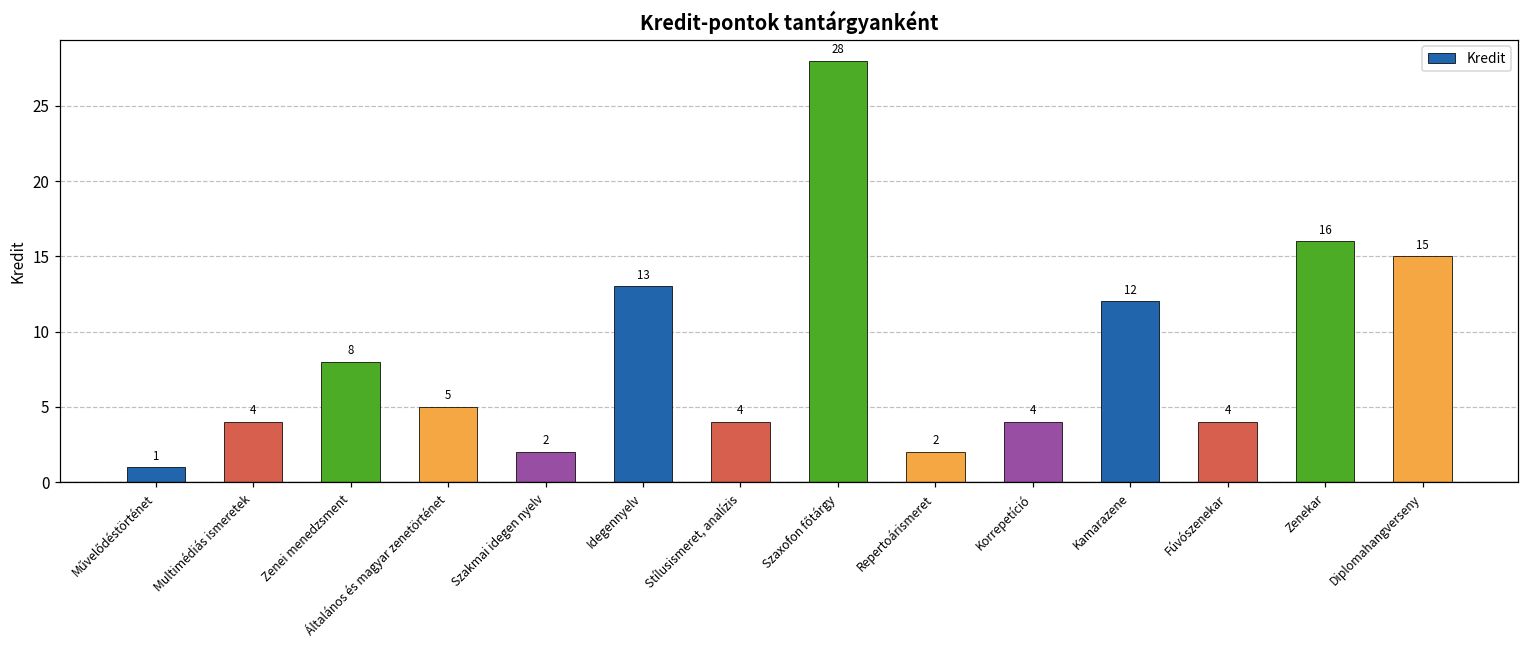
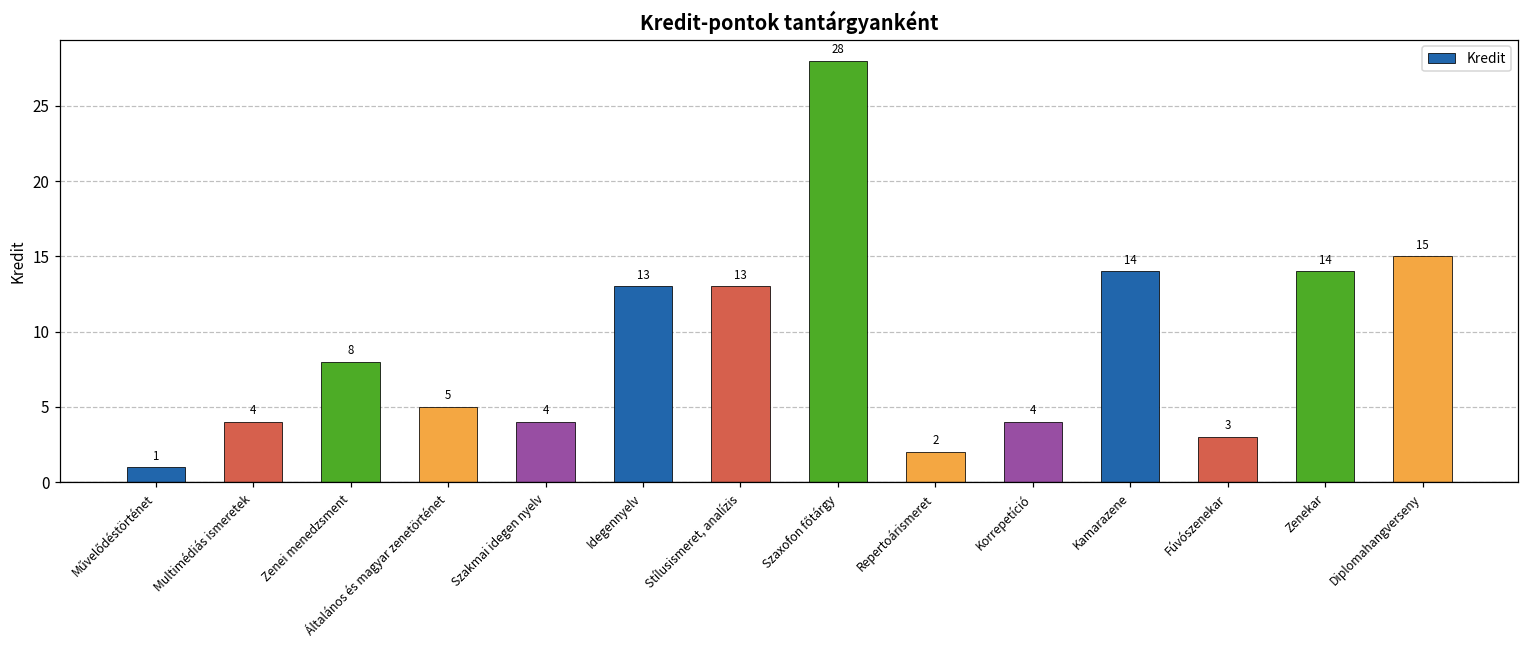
  {
    "Művelődéstörténet": 1,
    "Multimédiás ismeretek": 4,
    "Zenei menedzsment": 8,
    "Általános és magyar zenetörténet": 5,
-   "Szakmai idegen nyelv": 2,
+   "Szakmai idegen nyelv": 4,
    "Idegennyelv": 13,
-   "Stílusismeret, analízis": 4,
+   "Stílusismeret, analízis": 13,
    "Szaxofon főtárgy": 28,
    "Repertoárismeret": 2,
    "Korrepetíció": 4,
-   "Kamarazene": 12,
-   "Fúvószenekar": 4,
-   "Zenekar": 16,
+   "Kamarazene": 14,
+   "Fúvószenekar": 3,
+   "Zenekar": 14,
    "Diplomahangverseny": 15
  }
